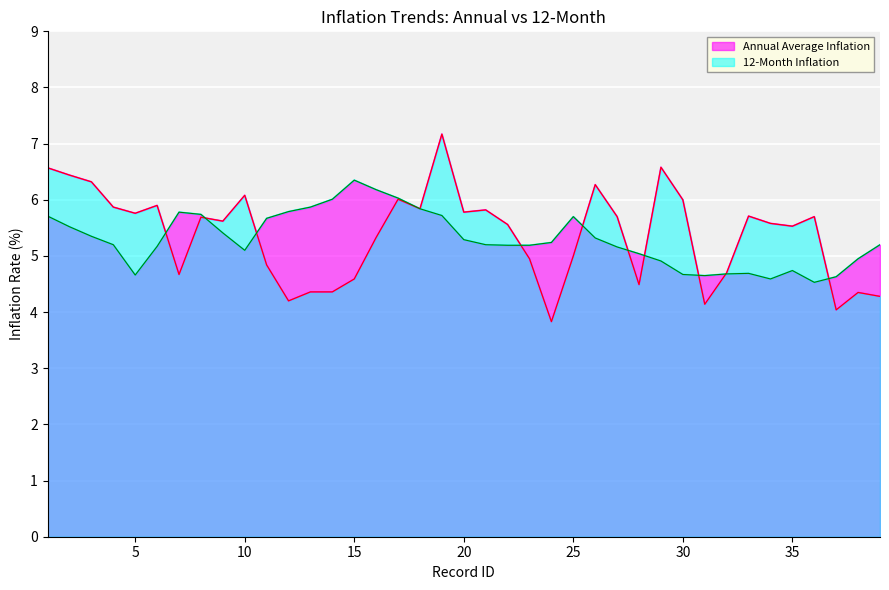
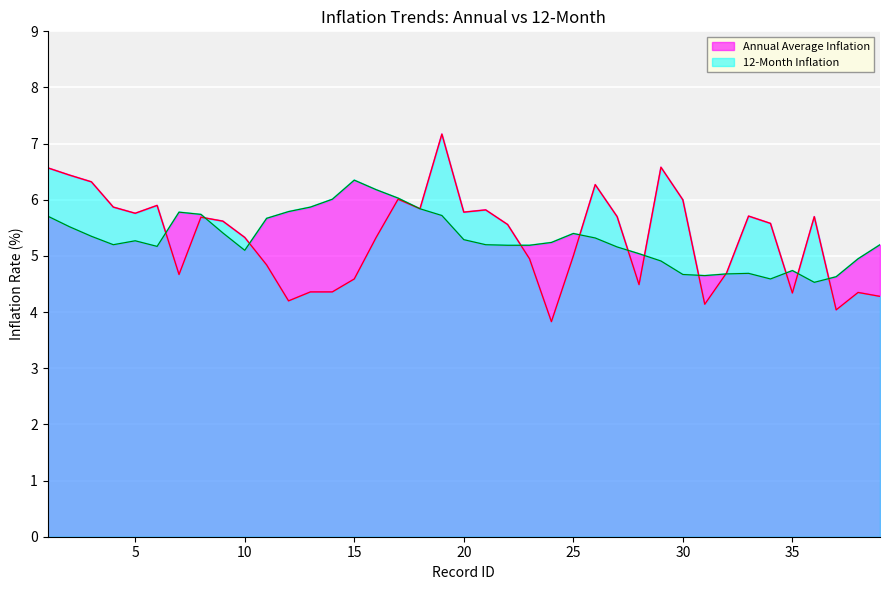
  {
    "Annual Average Inflation": {
-     "5": 4.7,
+     "5": 5.3,
      "10": 5.1,
      "15": 6.4,
      "20": 5.3,
-     "25": 5.7,
+     "25": 5.4,
      "30": 4.7,
      "35": 4.7
    },
    "12-Month Inflation": {
      "5": 5.8,
-     "10": 6.1,
+     "10": 5.3,
      "15": 4.6,
      "20": 5.8,
      "25": 5.0,
      "30": 6.0,
-     "35": 5.5
+     "35": 4.3
    }
  }
